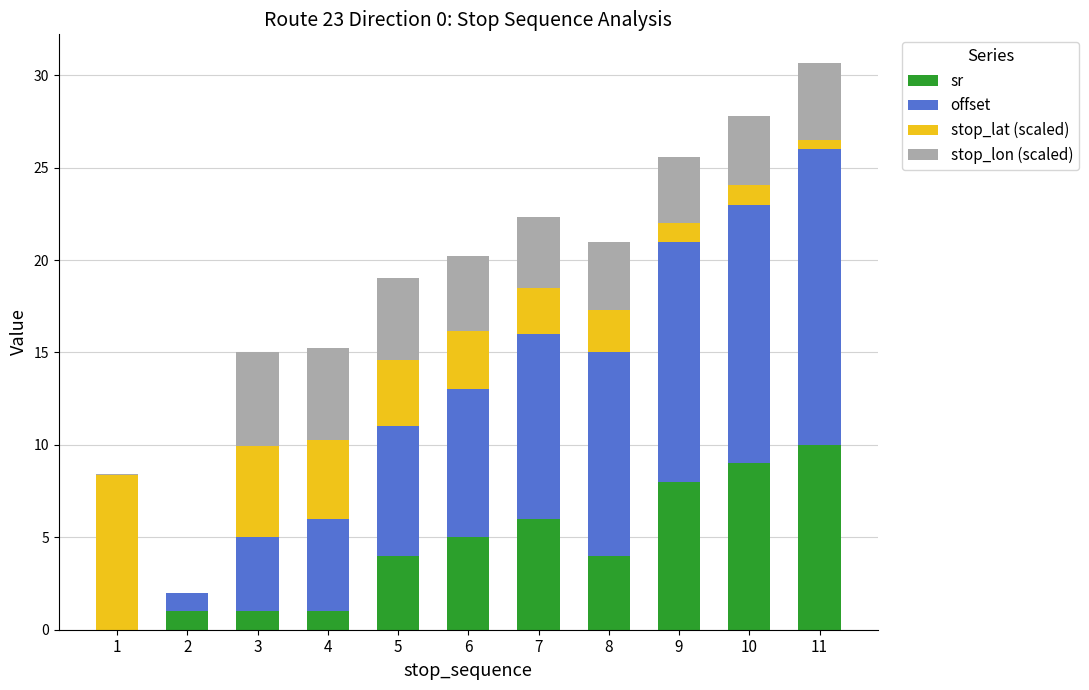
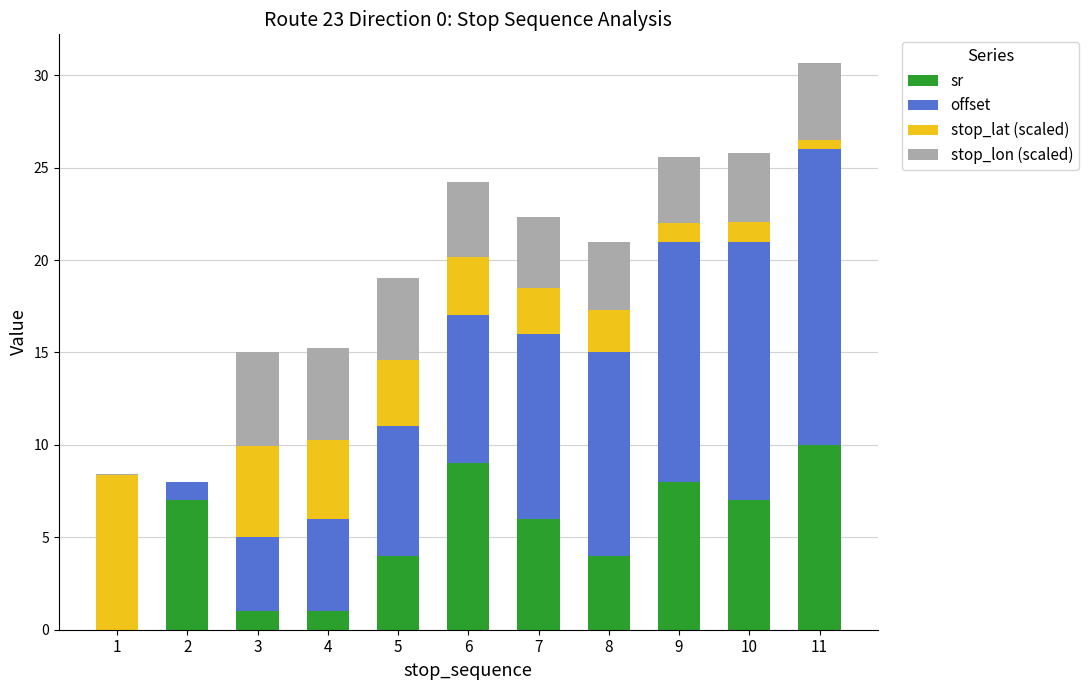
  {
    "sr": {
      "1": 0,
-     "2": 1,
+     "2": 7,
      "3": 1,
      "4": 1,
      "5": 4,
-     "6": 5,
+     "6": 9,
      "7": 6,
      "8": 4,
      "9": 8,
-     "10": 9,
+     "10": 7,
      "11": 10
    },
    "offset": {
      "1": 0,
      "2": 1,
      "3": 4,
      "4": 5,
      "5": 7,
      "6": 8,
      "7": 10,
      "8": 11,
      "9": 13,
      "10": 14,
      "11": 16
    },
    "stop_lat (scaled)": {
      "1": 8.4,
      "2": 0,
      "3": 5,
      "4": 4.3,
      "5": 3.6,
      "6": 3.2,
      "7": 2.5,
      "8": 2.3,
      "9": 1,
      "10": 1,
      "11": 0.5
    },
    "stop_lon (scaled)": {
      "2": 0,
      "3": 5,
      "4": 5,
      "5": 4.5,
      "6": 4,
      "7": 3.8,
      "8": 3.7,
      "9": 3.5,
      "10": 3.7,
      "11": 4.2
    }
  }
